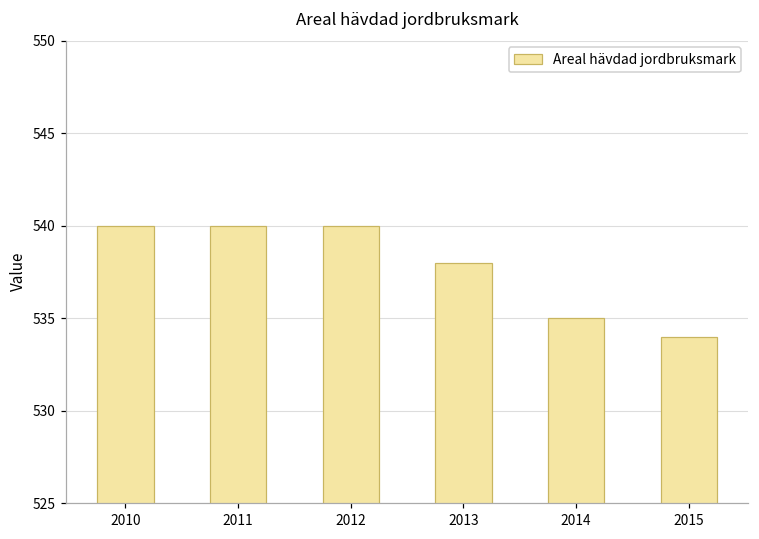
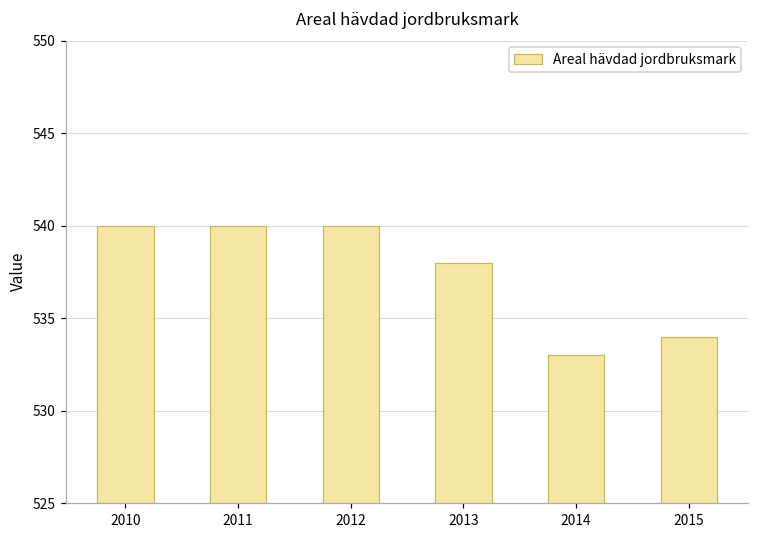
  {
    "2010": 540,
    "2011": 540,
    "2012": 540,
    "2013": 538,
-   "2014": 535,
+   "2014": 533,
    "2015": 534
  }
